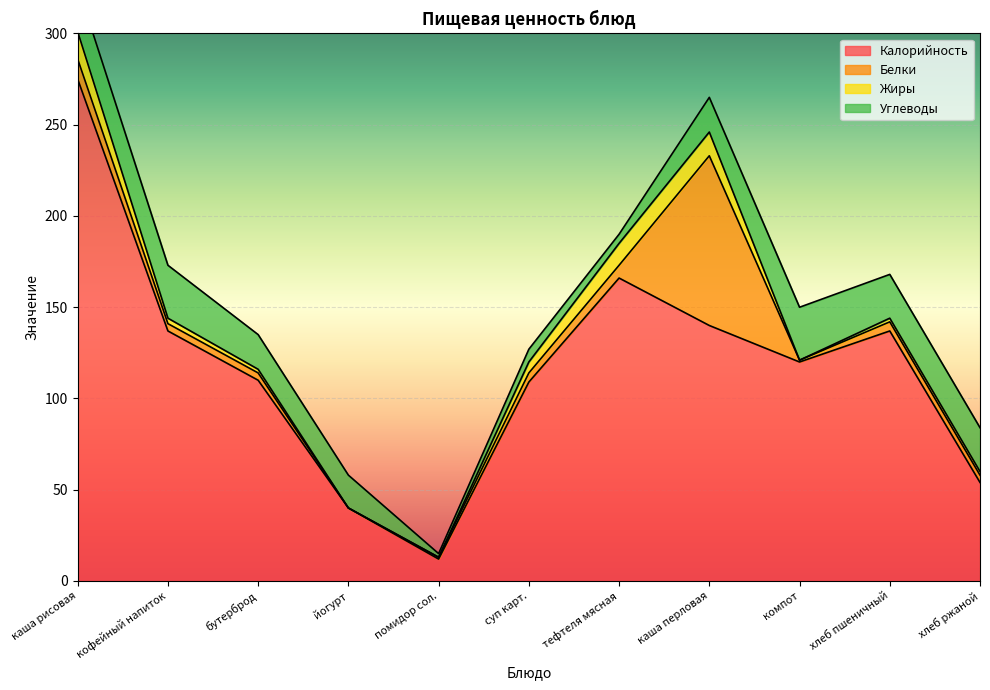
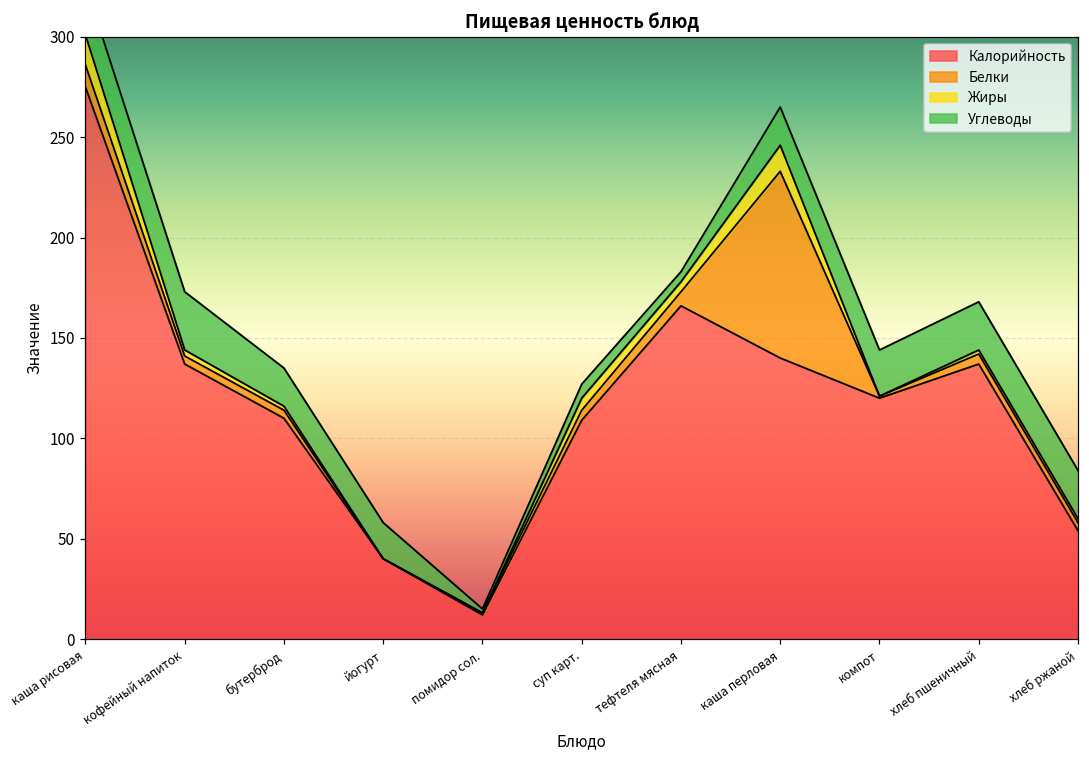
  {
    "Калорийность": {
      "каша рисовая": 275,
      "кофейный напиток": 137,
      "бутерброд": 110,
      "суп карт.": 109,
      "тефтеля мясная": 166,
      "каша перловая": 140,
      "хлеб пшеничный": 137,
      "хлеб ржаной": 54
    },
    "Белки": {
      "каша рисовая": 11,
      "кофейный напиток": 4,
      "бутерброд": 4,
      "суп карт.": 5,
      "тефтеля мясная": 7,
      "каша перловая": 93,
      "хлеб пшеничный": 5,
      "хлеб ржаной": 4
    },
    "Жиры": {
      "каша рисовая": 15,
      "кофейный напиток": 3,
      "бутерброд": 2,
      "суп карт.": 6,
-     "тефтеля мясная": 12,
+     "тефтеля мясная": 5,
      "каша перловая": 13,
      "хлеб пшеничный": 2,
      "хлеб ржаной": 2
    },
    "Углеводы": {
      "кофейный напиток": 29,
      "бутерброд": 19,
      "йогурт": 18,
      "помидор сол.": 2,
      "суп карт.": 7,
      "тефтеля мясная": 5,
      "каша перловая": 19,
-     "компот": 29,
+     "компот": 23,
      "хлеб пшеничный": 24,
      "хлеб ржаной": 24
    }
  }
